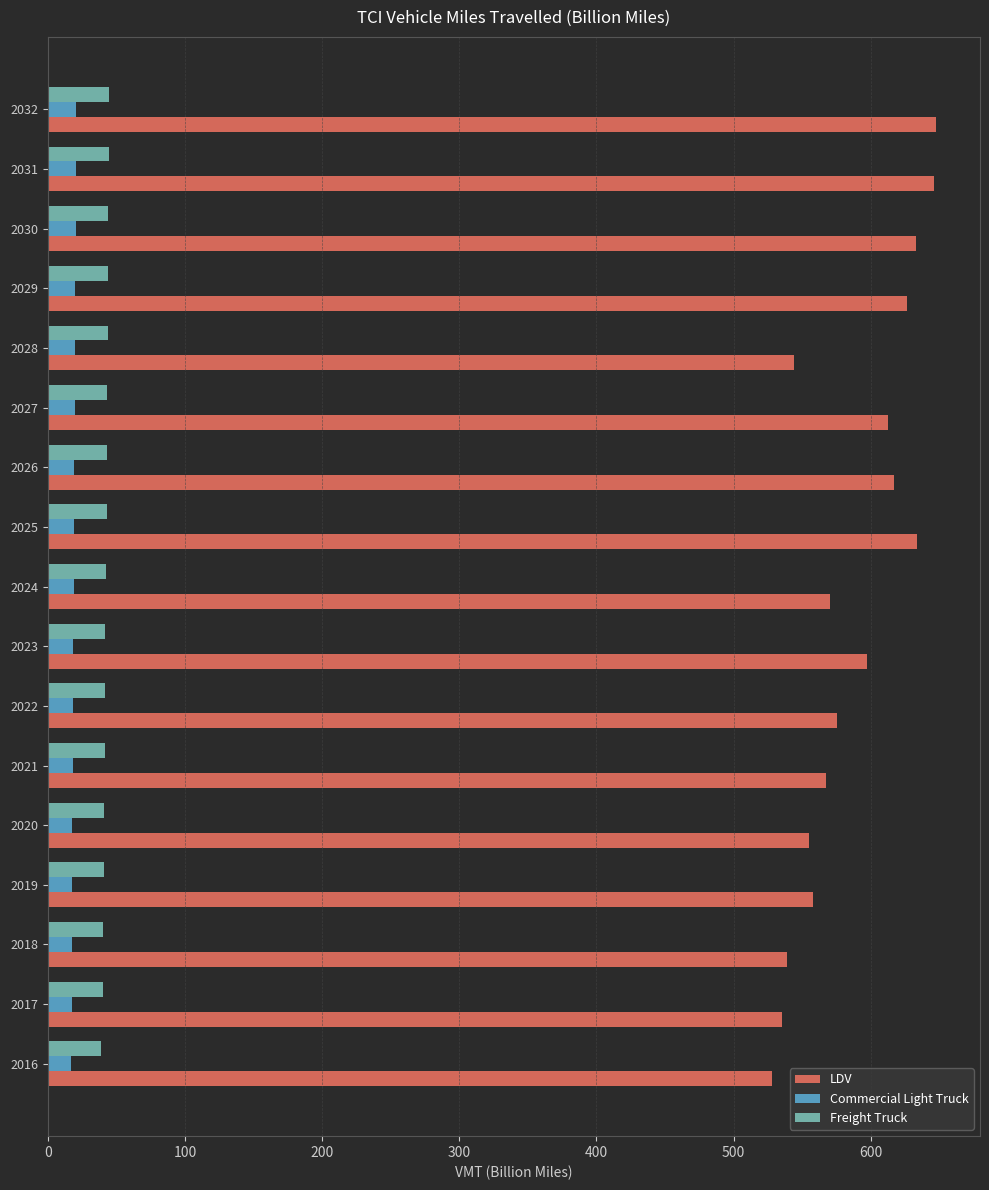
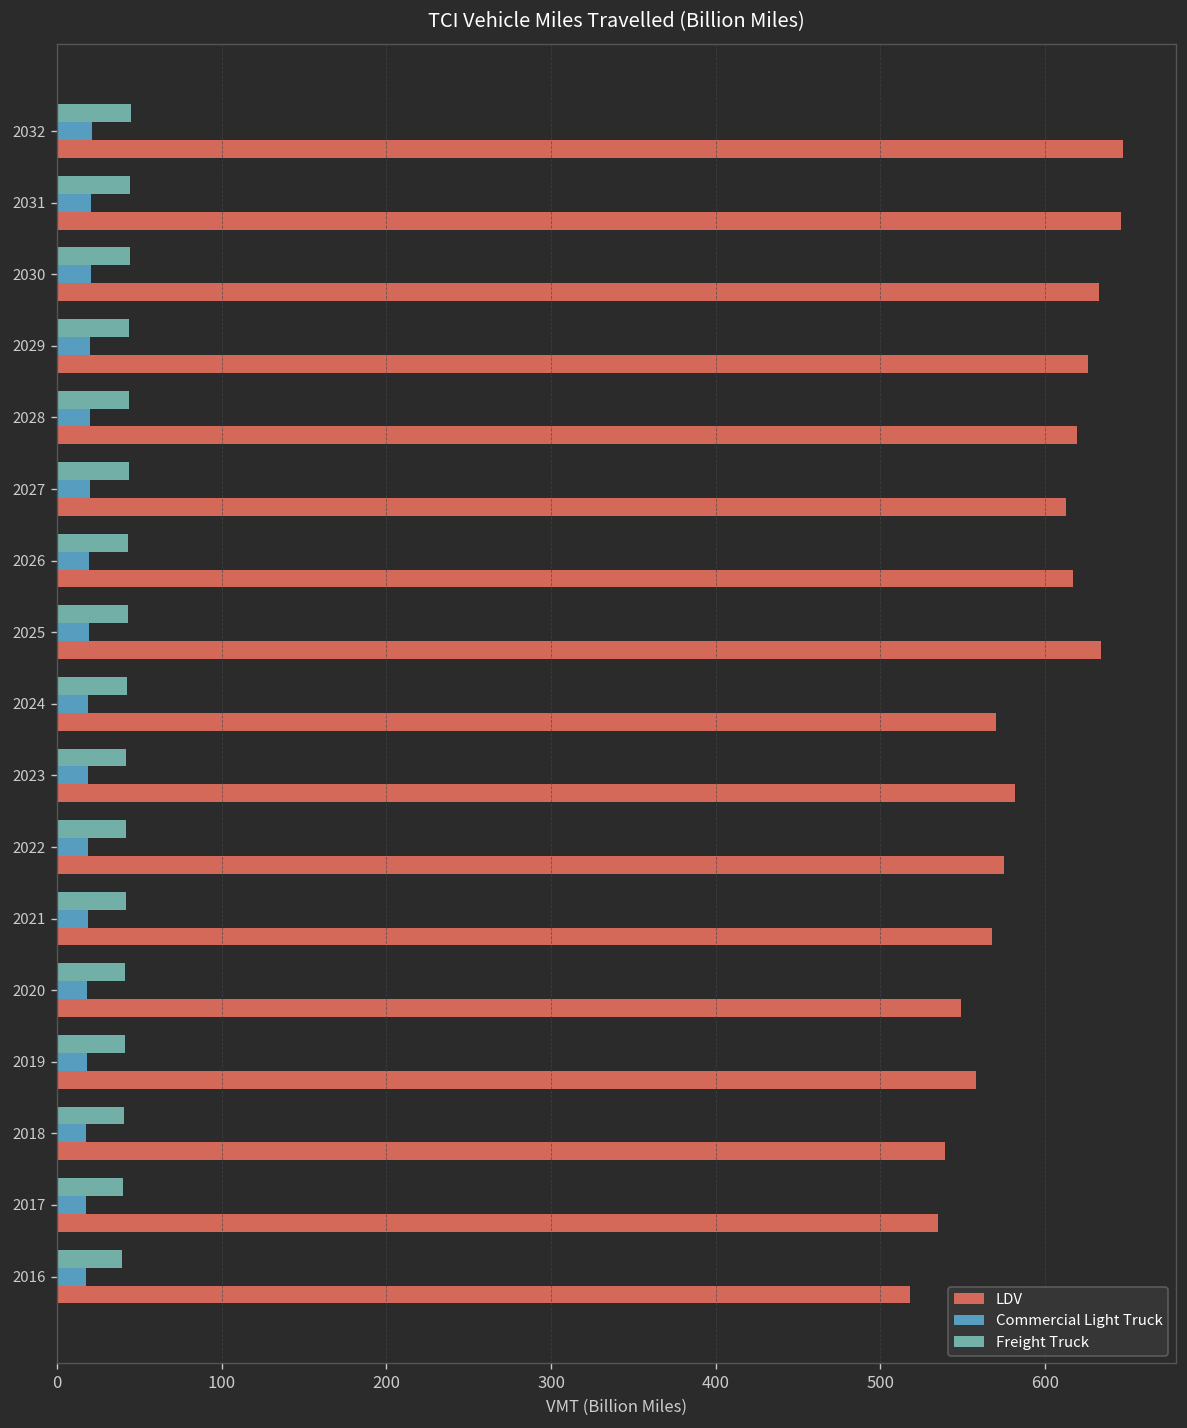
  {
    "LDV": {
      "2032": 647,
      "2031": 647,
      "2030": 633,
      "2029": 626,
-     "2028": 544,
+     "2028": 620,
      "2027": 613,
      "2026": 617,
      "2025": 634,
      "2024": 570,
-     "2023": 597,
+     "2023": 582,
      "2022": 575,
      "2021": 568,
-     "2020": 555,
+     "2020": 549,
      "2019": 558,
      "2018": 539,
      "2017": 535,
-     "2016": 528
+     "2016": 518
    }
  }
